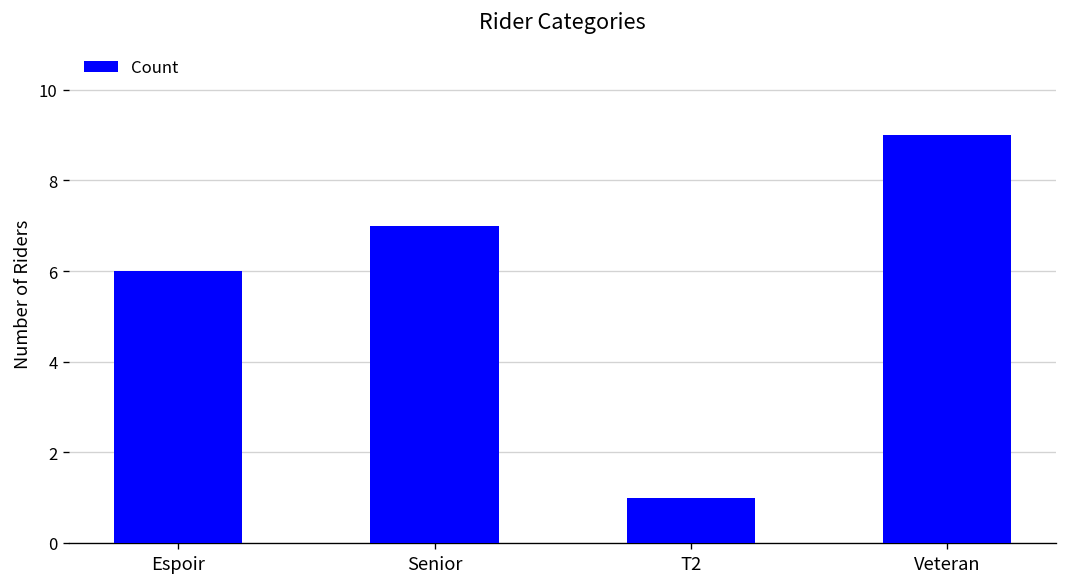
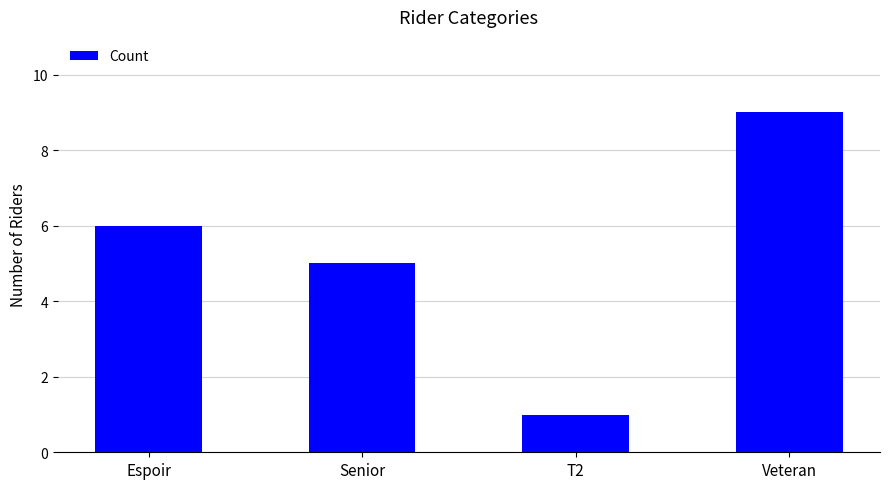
  {
    "Espoir": 6,
-   "Senior": 7,
+   "Senior": 5,
    "T2": 1,
    "Veteran": 9
  }
